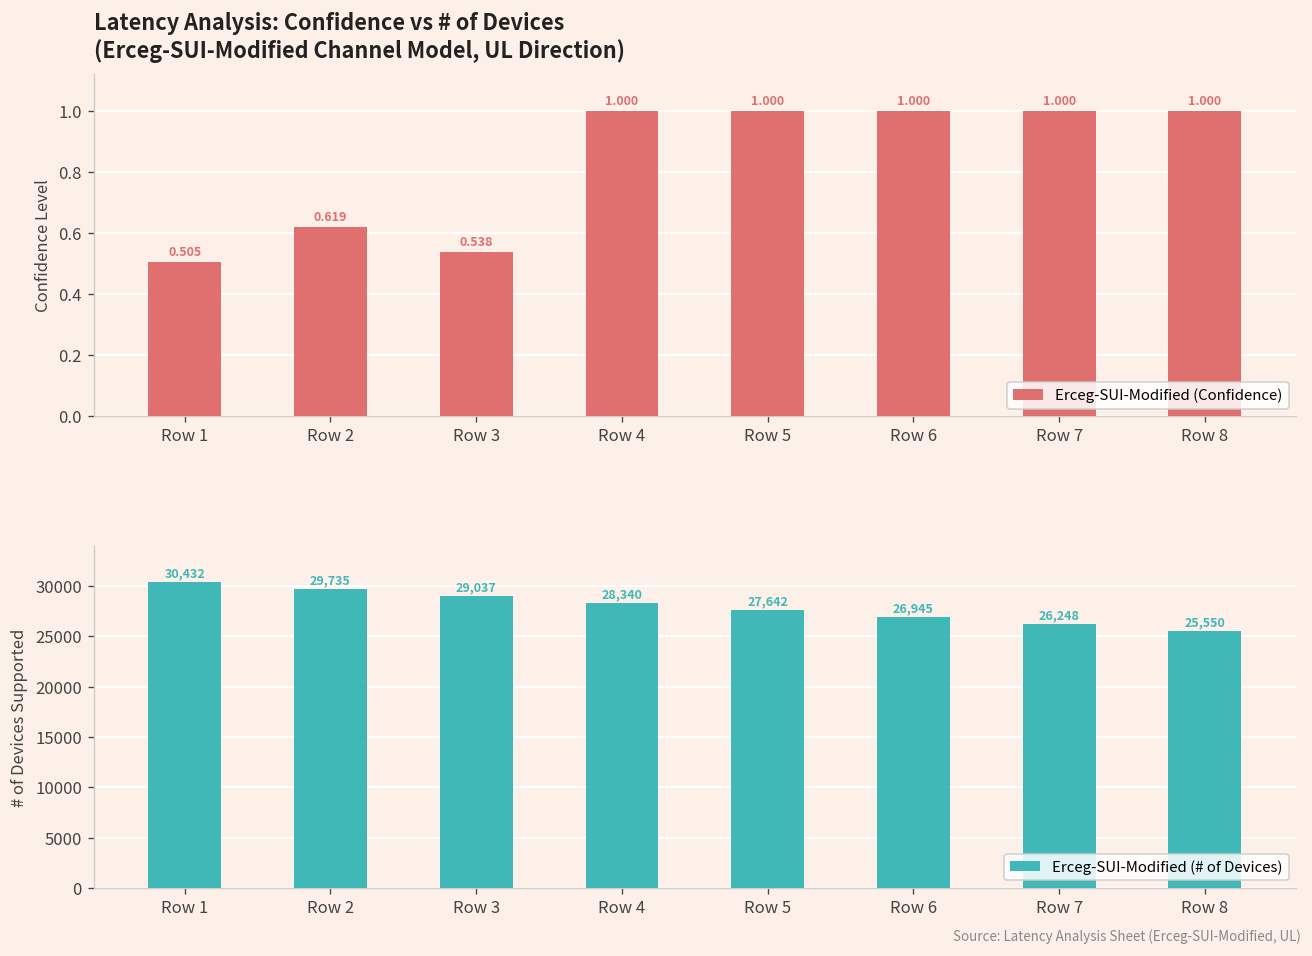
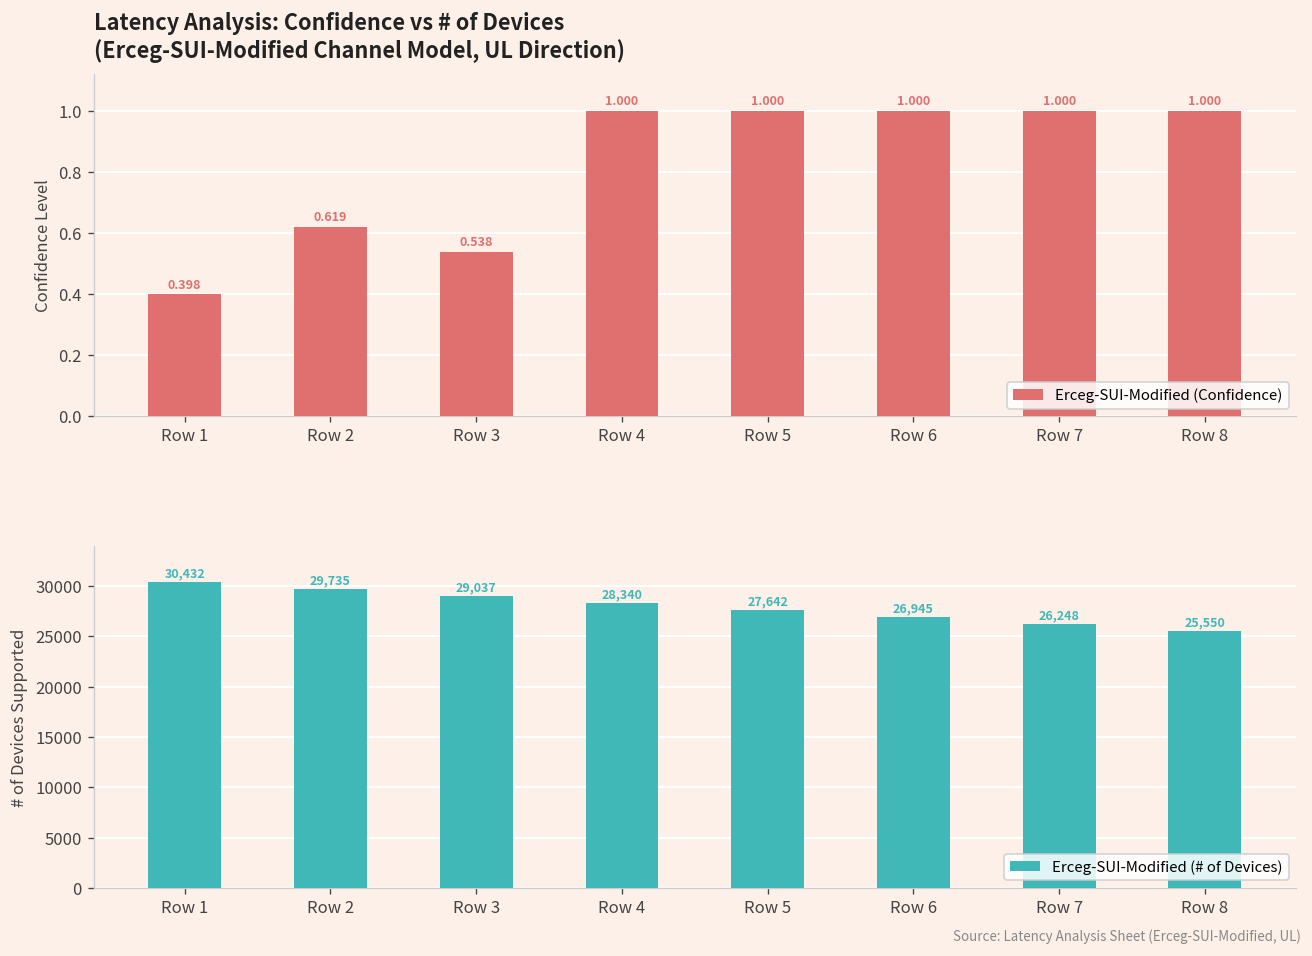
  {
    "Latency Analysis: Confidence vs # of Devices (Erceg-SUI-Modified Channel Model, UL Direction)": {
-     "Row 1": 0.505,
+     "Row 1": 0.398,
      "Row 2": 0.619,
      "Row 3": 0.538,
      "Row 4": 1.000,
      "Row 5": 1.000,
      "Row 6": 1.000,
      "Row 7": 1.000,
      "Row 8": 1.000
    }
  }
